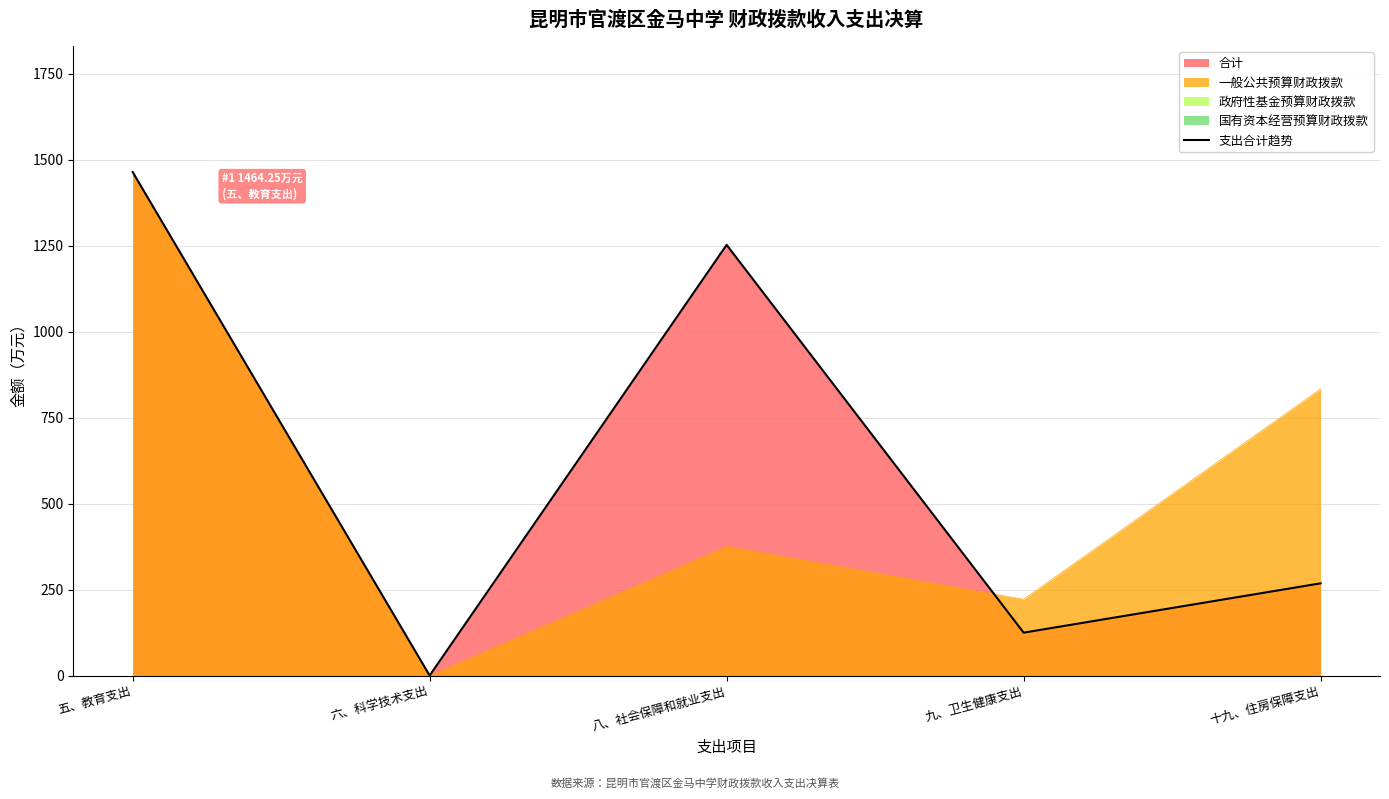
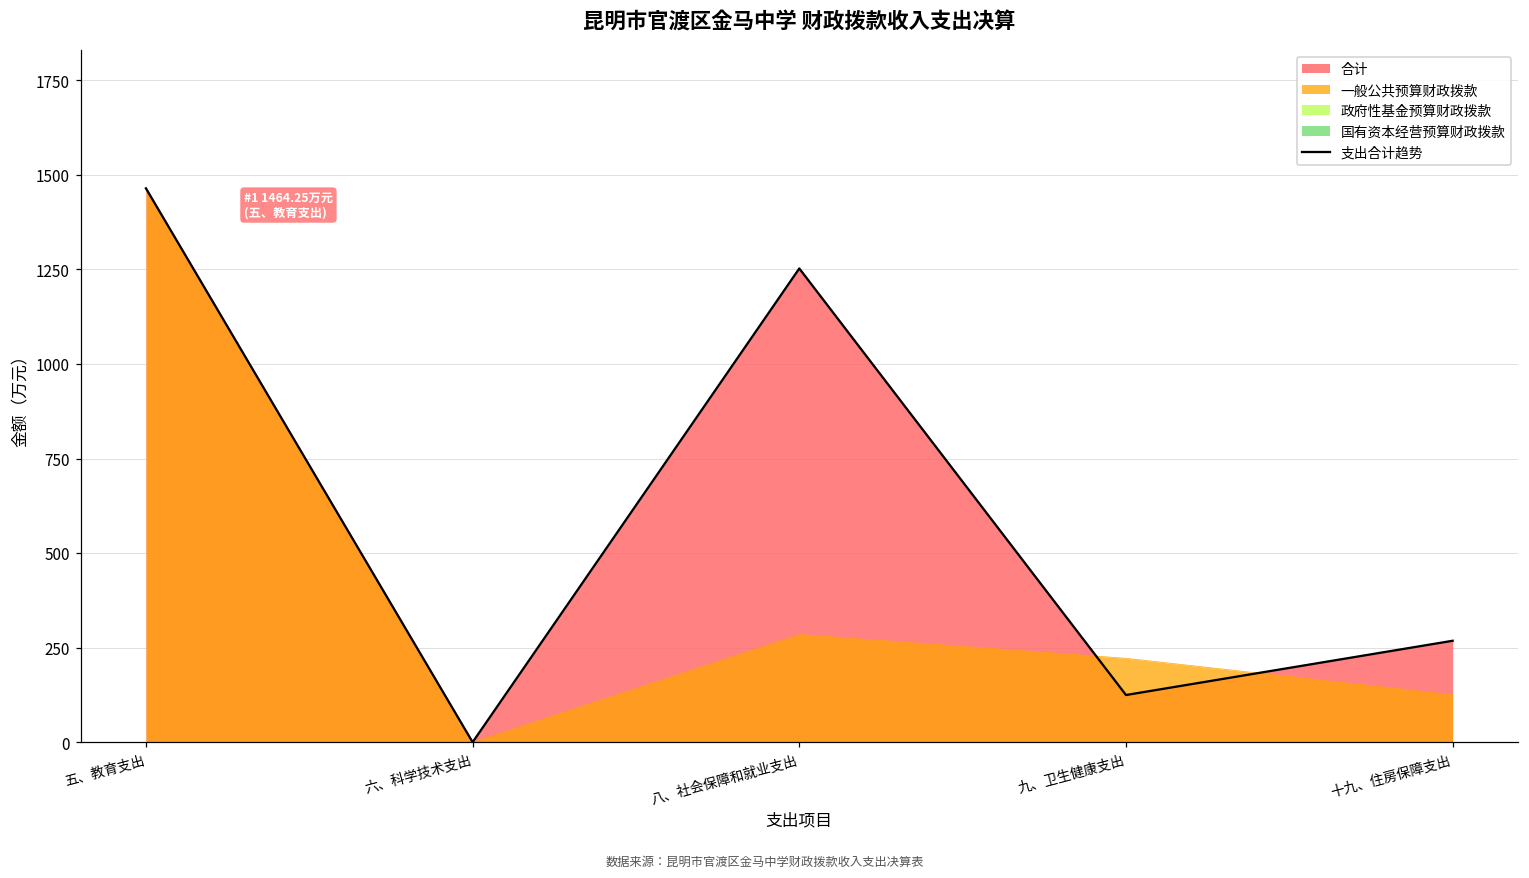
  {
    "合计": {
      "八、社会保障和就业支出": 1250,
      "九、卫生健康支出": 120,
      "十九、住房保障支出": 270
    },
    "一般公共预算财政拨款": {
-     "八、社会保障和就业支出": 380,
+     "八、社会保障和就业支出": 280,
      "九、卫生健康支出": 220,
-     "十九、住房保障支出": 830
+     "十九、住房保障支出": 130
    },
    "国有资本经营预算财政拨款": {
      "五、教育支出": 0,
      "八、社会保障和就业支出": 0,
      "九、卫生健康支出": 0,
      "十九、住房保障支出": 0
    }
  }
